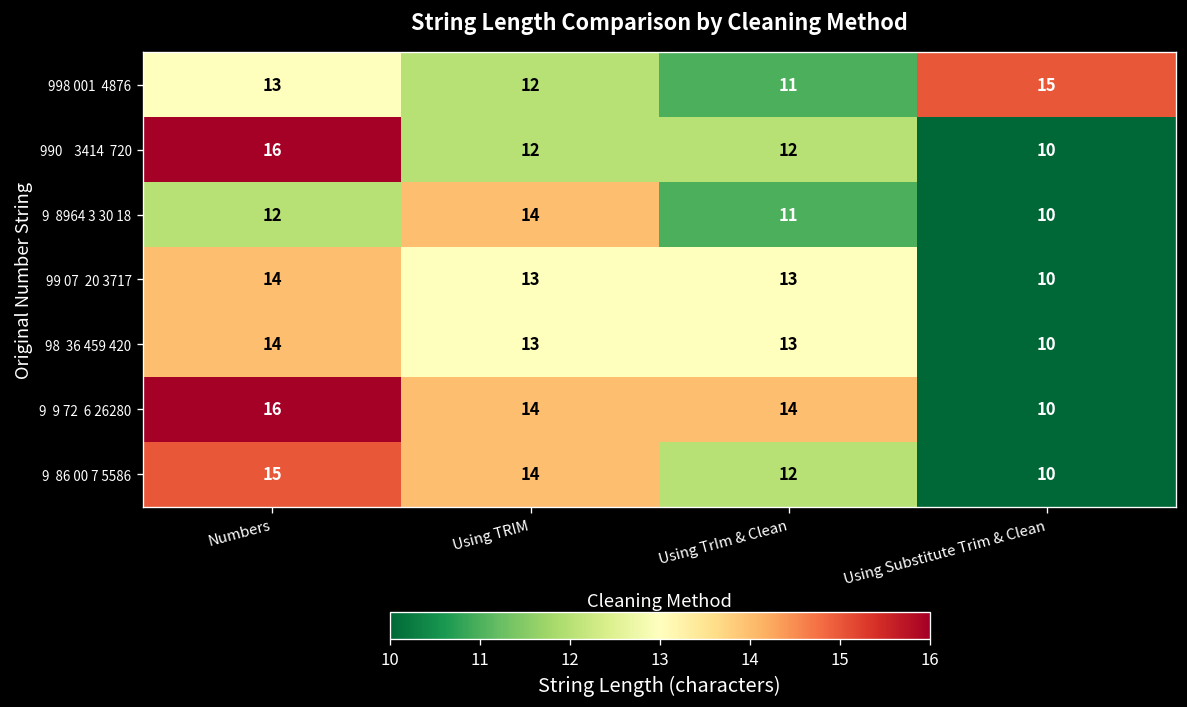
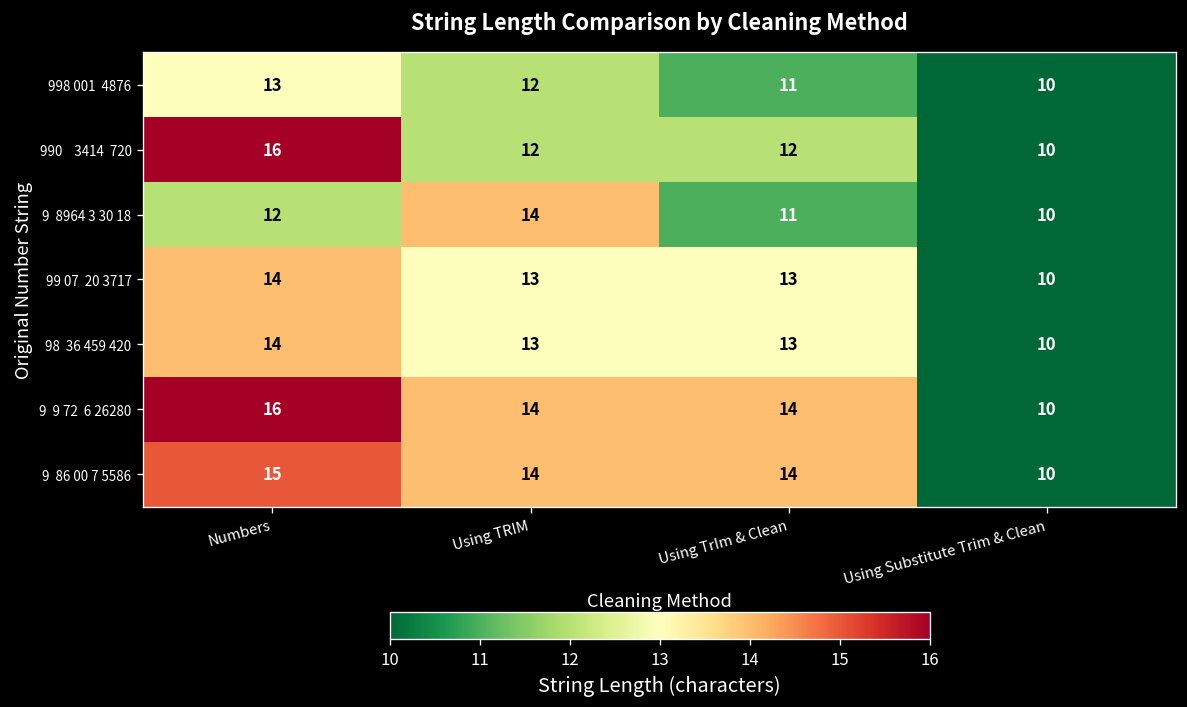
  {
    "998 001 4876": {
      "Numbers": 13,
      "Using TRIM": 12,
      "Using TrIm & Clean": 11,
-     "Using Substitute Trim & Clean": 15
+     "Using Substitute Trim & Clean": 10
    },
    "990 3414 720": {
      "Numbers": 16,
      "Using TRIM": 12,
      "Using TrIm & Clean": 12,
      "Using Substitute Trim & Clean": 10
    },
    "9 8964 3 30 18": {
      "Numbers": 12,
      "Using TRIM": 14,
      "Using TrIm & Clean": 11,
      "Using Substitute Trim & Clean": 10
    },
    "99 07 20 3717": {
      "Numbers": 14,
      "Using TRIM": 13,
      "Using TrIm & Clean": 13,
      "Using Substitute Trim & Clean": 10
    },
    "98 36 459 420": {
      "Numbers": 14,
      "Using TRIM": 13,
      "Using TrIm & Clean": 13,
      "Using Substitute Trim & Clean": 10
    },
    "9 9 72 6 26280": {
      "Numbers": 16,
      "Using TRIM": 14,
      "Using TrIm & Clean": 14,
      "Using Substitute Trim & Clean": 10
    },
    "9 86 00 7 5586": {
      "Numbers": 15,
      "Using TRIM": 14,
-     "Using TrIm & Clean": 12,
+     "Using TrIm & Clean": 14,
      "Using Substitute Trim & Clean": 10
    }
  }
